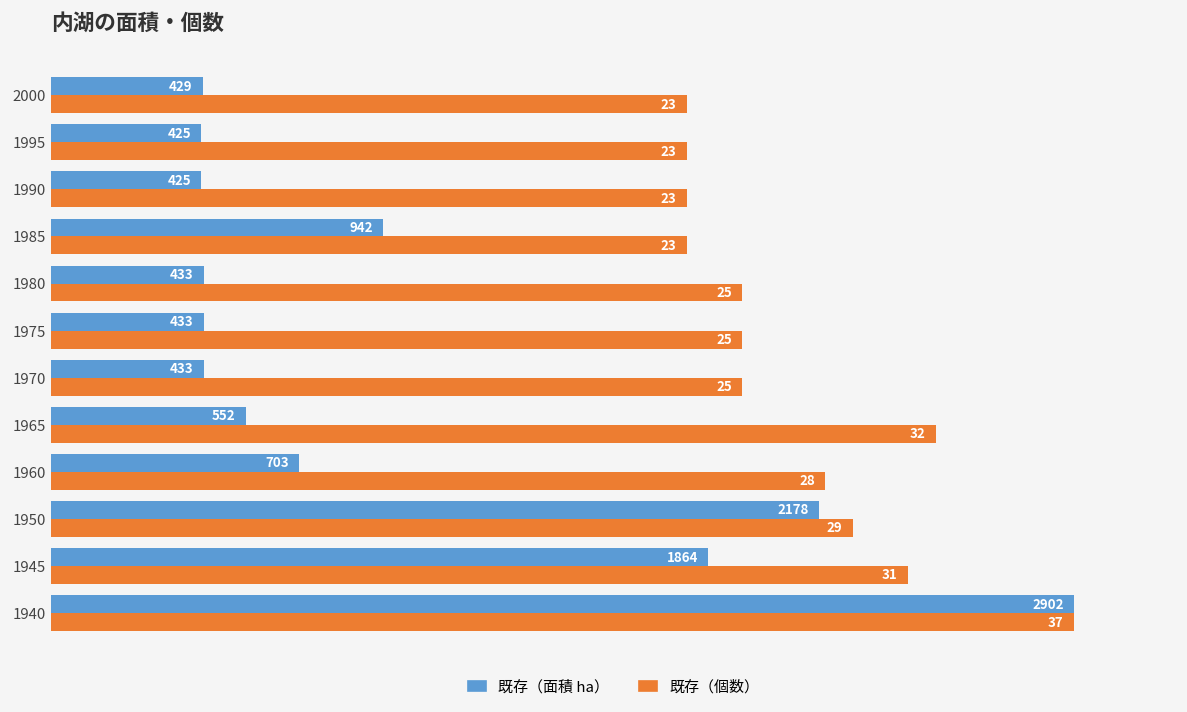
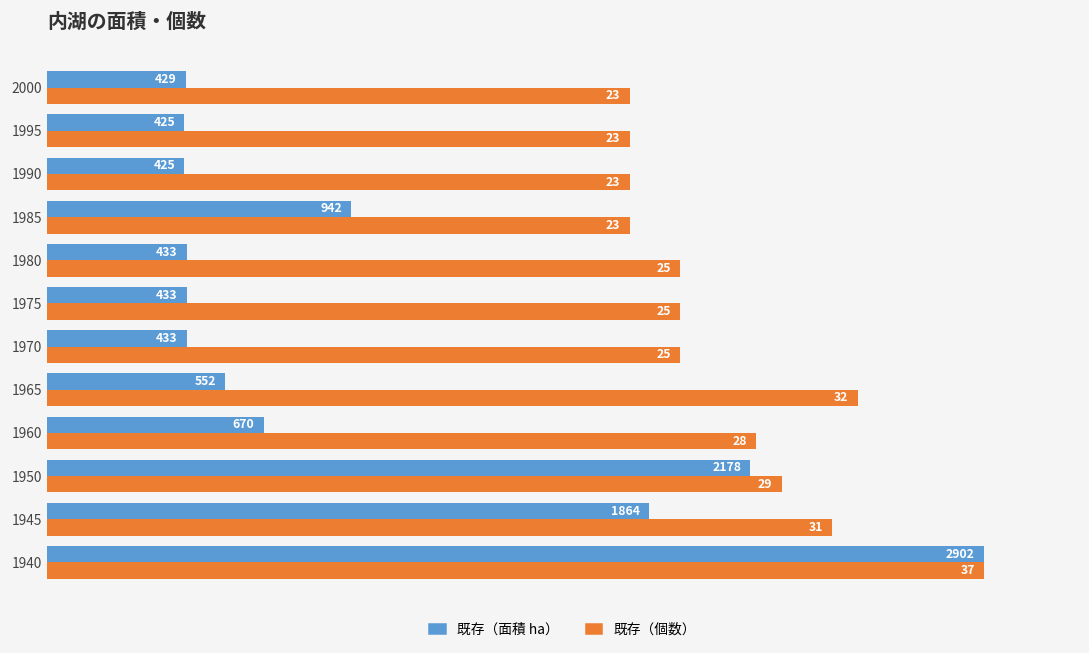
  {
    "既存（面積 ha）": {
-     "1960": 703
+     "1960": 670
    }
  }
